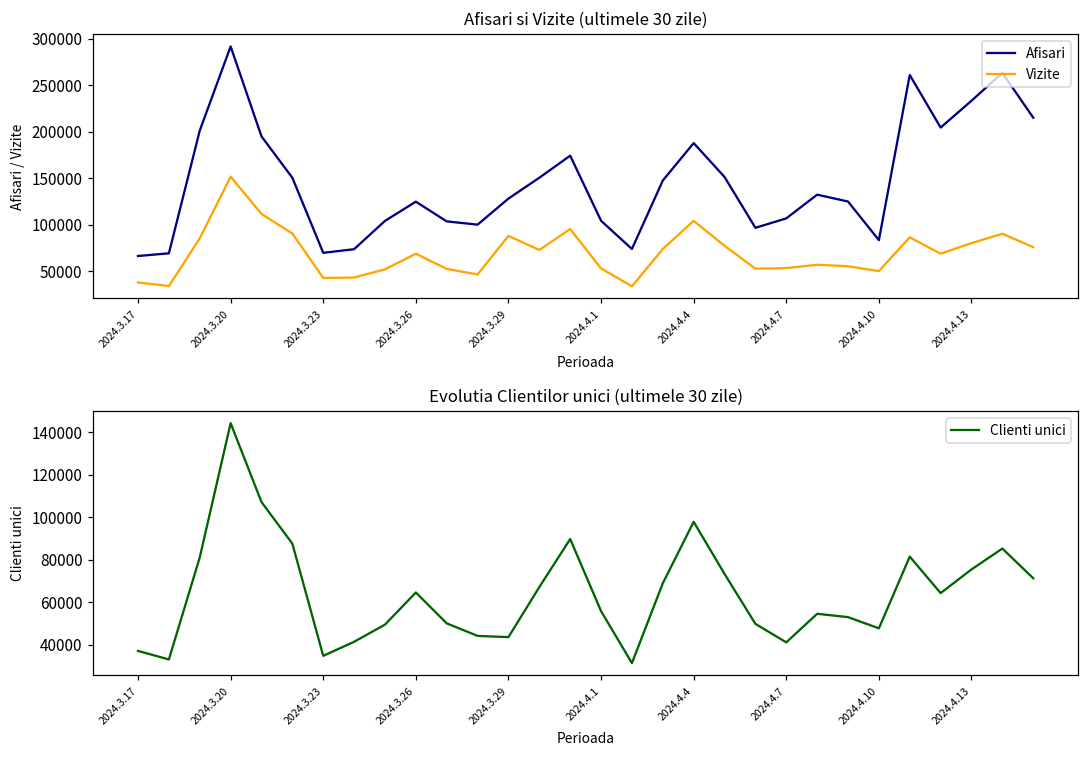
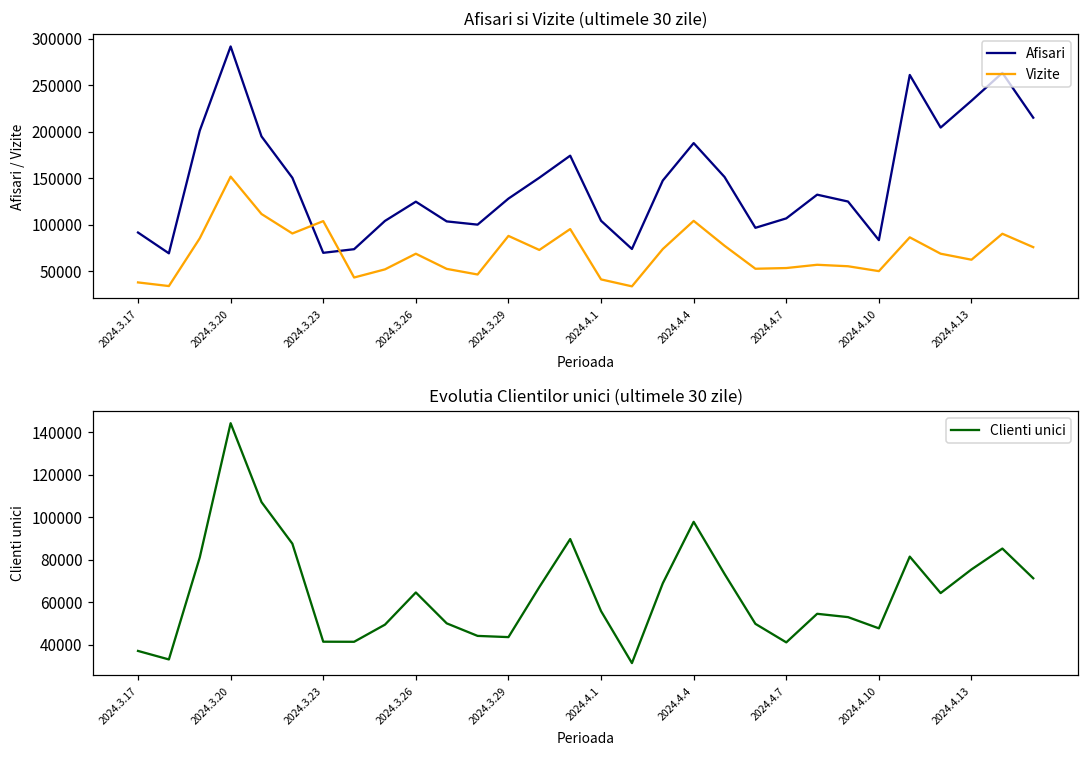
  {
    "Afisari si Vizite (ultimele 30 zile)": {
      "Afisari": {
-       "2024.3.17": 70000,
+       "2024.3.17": 90000,
        "2024.3.20": 290000,
        "2024.3.23": 70000,
        "2024.3.26": 120000,
        "2024.3.29": 130000,
        "2024.4.1": 100000,
        "2024.4.4": 190000,
        "2024.4.7": 110000,
        "2024.4.10": 80000,
        "2024.4.13": 230000
      },
      "Vizite": {
        "2024.3.17": 40000,
        "2024.3.20": 150000,
-       "2024.3.23": 40000,
+       "2024.3.23": 100000,
        "2024.3.26": 70000,
        "2024.3.29": 90000,
-       "2024.4.1": 50000,
+       "2024.4.1": 40000,
        "2024.4.4": 100000,
        "2024.4.7": 50000,
        "2024.4.10": 50000,
-       "2024.4.13": 80000
+       "2024.4.13": 60000
      }
    },
    "Evolutia Clientilor unici (ultimele 30 zile)": {
      "2024.3.17": 37000,
      "2024.3.20": 144000,
-     "2024.3.23": 35000,
+     "2024.3.23": 42000,
      "2024.3.26": 65000,
      "2024.3.29": 44000,
      "2024.4.1": 56000,
      "2024.4.4": 98000,
      "2024.4.7": 41000,
      "2024.4.10": 48000,
      "2024.4.13": 76000
    }
  }
